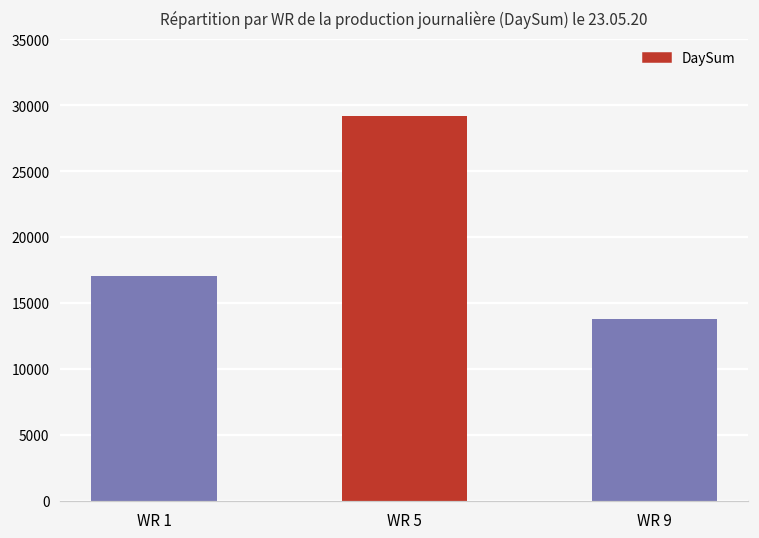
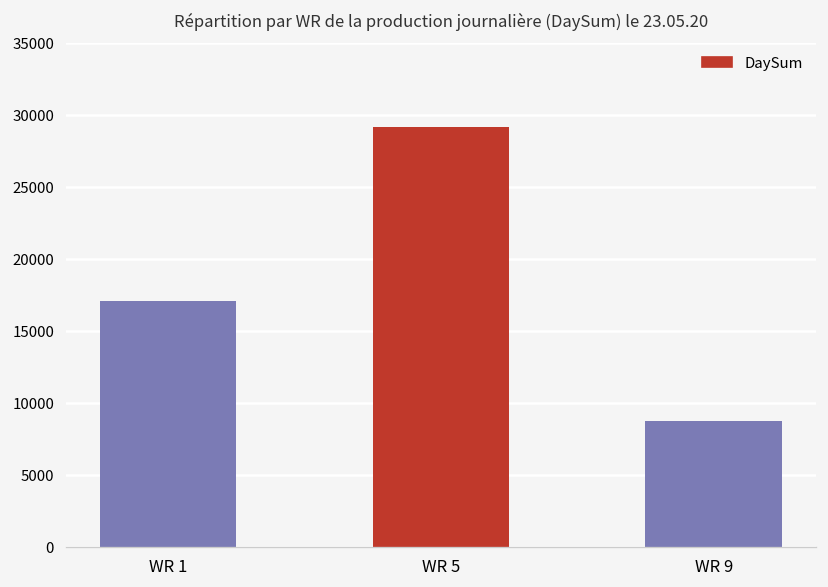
  {
    "WR 1": 17100,
    "WR 5": 29200,
-   "WR 9": 13800
+   "WR 9": 8700
  }
